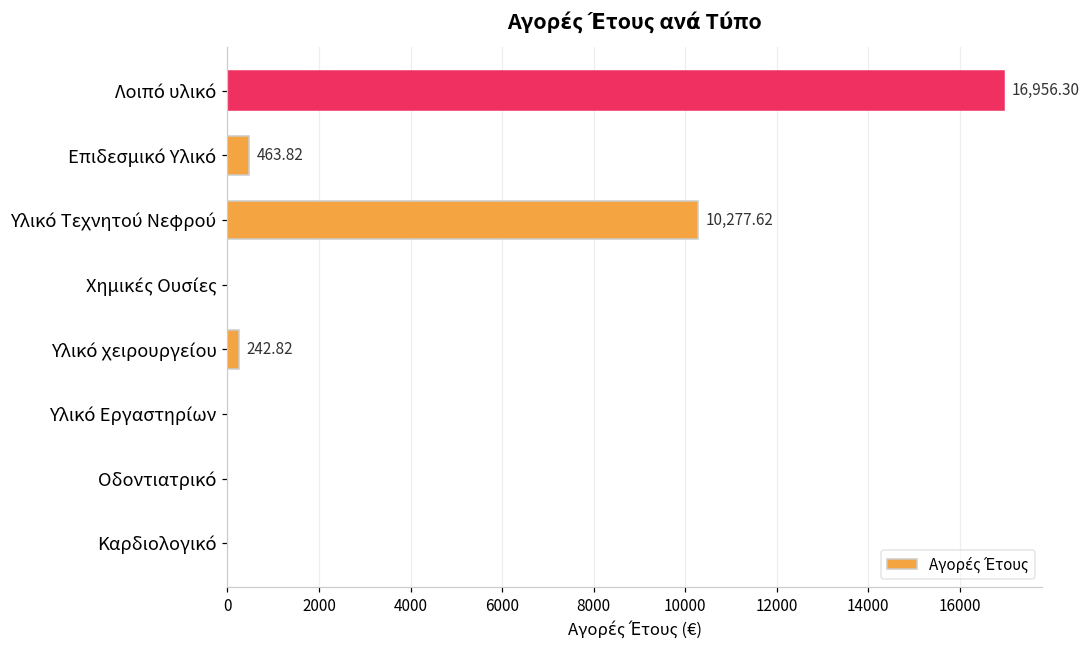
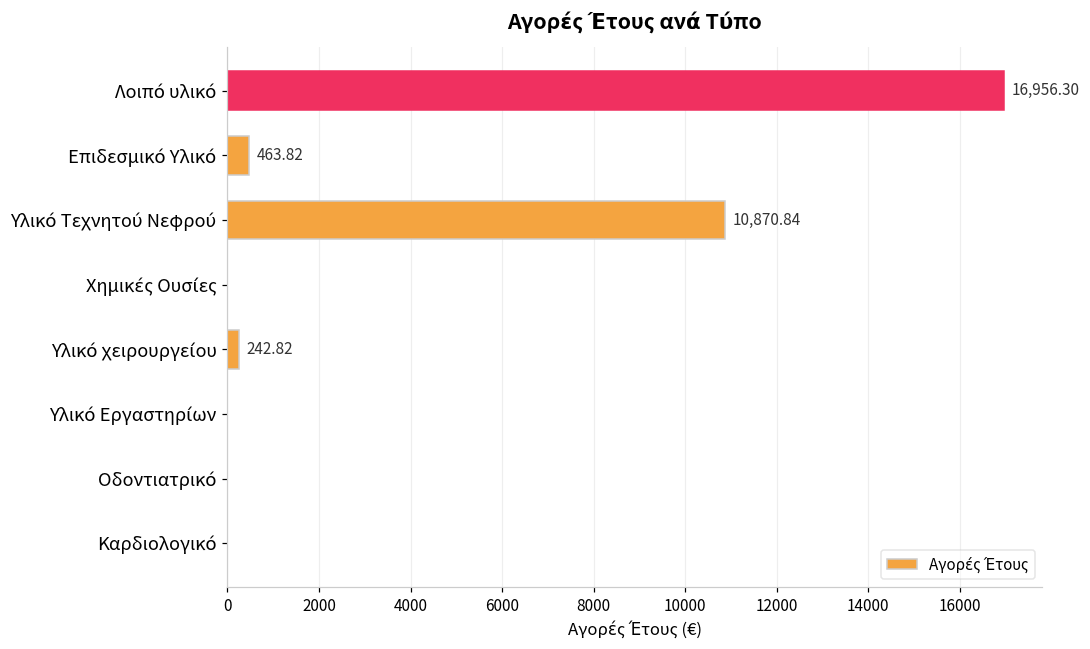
  {
    "Λοιπό υλικό": "16,956.30",
    "Επιδεσμικό Υλικό": "463.82",
-   "Υλικό Τεχνητού Νεφρού": "10,277.62",
+   "Υλικό Τεχνητού Νεφρού": "10,870.84",
    "Υλικό χειρουργείου": "242.82"
  }
